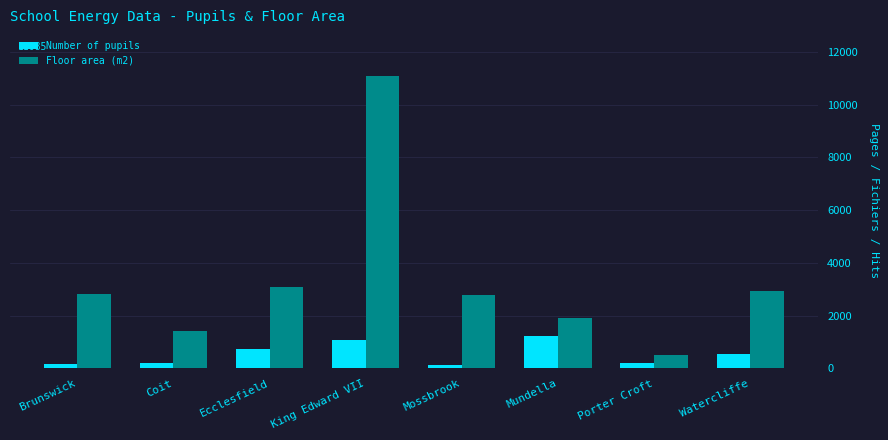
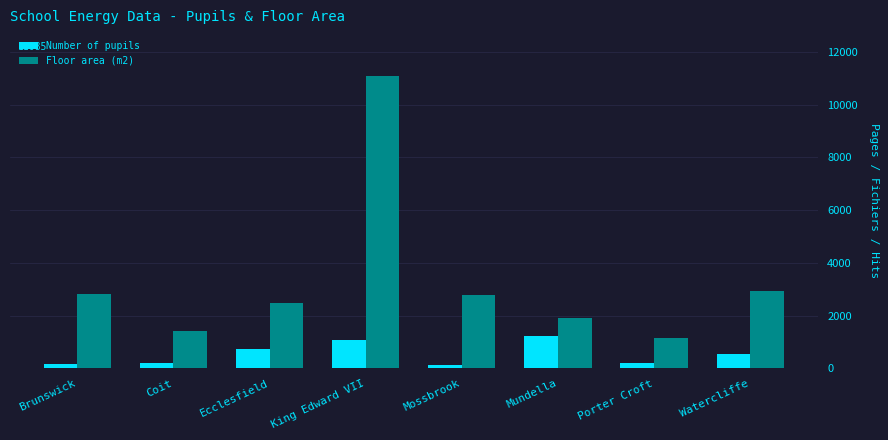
  {
    "Number of pupils": {
      "Brunswick": 200,
      "Coit": 200,
      "Ecclesfield": 700,
      "King Edward VII": 1100,
      "Mossbrook": 100,
      "Mundella": 1200,
      "Porter Croft": 200,
      "Watercliffe": 500
    },
    "Floor area (m2)": {
      "Brunswick": 2800,
      "Coit": 1400,
-     "Ecclesfield": 3100,
+     "Ecclesfield": 2500,
      "King Edward VII": 11100,
      "Mossbrook": 2800,
      "Mundella": 1900,
-     "Porter Croft": 500,
+     "Porter Croft": 1200,
      "Watercliffe": 2900
    }
  }
